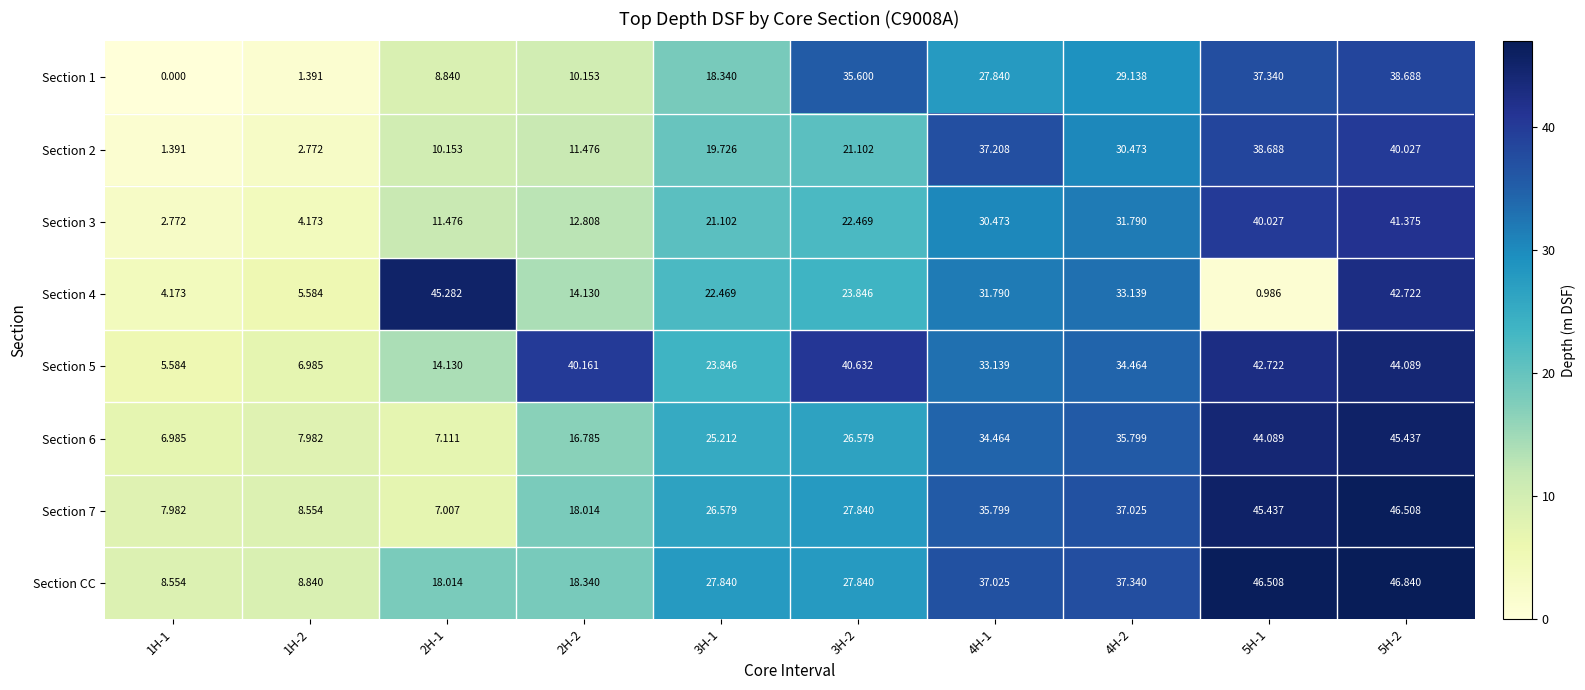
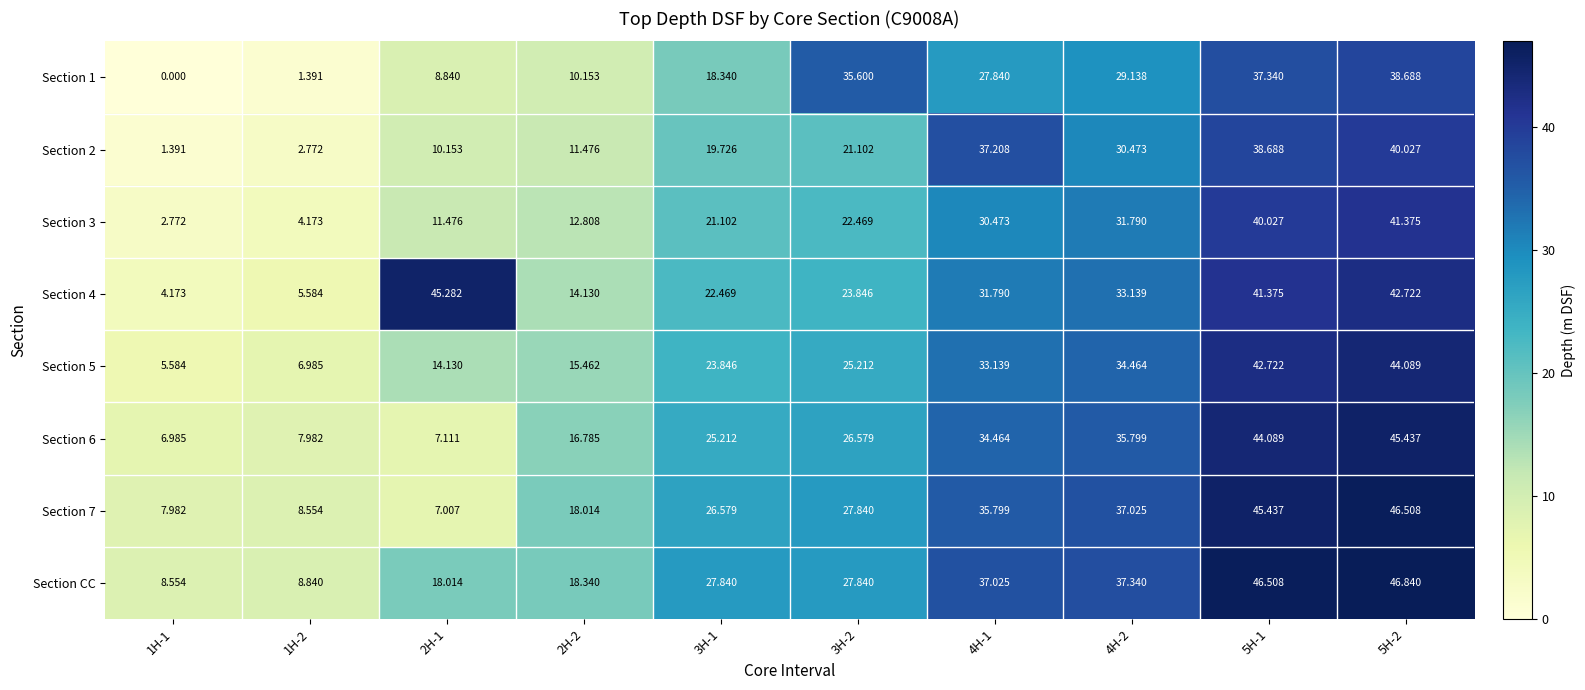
  {
    "Section 1": {
      "1H-1": 0.000,
      "1H-2": 1.391,
      "2H-1": 8.840,
      "2H-2": 10.153,
      "3H-1": 18.340,
      "3H-2": 35.600,
      "4H-1": 27.840,
      "4H-2": 29.138,
      "5H-1": 37.340,
      "5H-2": 38.688
    },
    "Section 2": {
      "1H-1": 1.391,
      "1H-2": 2.772,
      "2H-1": 10.153,
      "2H-2": 11.476,
      "3H-1": 19.726,
      "3H-2": 21.102,
      "4H-1": 37.208,
      "4H-2": 30.473,
      "5H-1": 38.688,
      "5H-2": 40.027
    },
    "Section 3": {
      "1H-1": 2.772,
      "1H-2": 4.173,
      "2H-1": 11.476,
      "2H-2": 12.808,
      "3H-1": 21.102,
      "3H-2": 22.469,
      "4H-1": 30.473,
      "4H-2": 31.790,
      "5H-1": 40.027,
      "5H-2": 41.375
    },
    "Section 4": {
      "1H-1": 4.173,
      "1H-2": 5.584,
      "2H-1": 45.282,
      "2H-2": 14.130,
      "3H-1": 22.469,
      "3H-2": 23.846,
      "4H-1": 31.790,
      "4H-2": 33.139,
-     "5H-1": 0.986,
+     "5H-1": 41.375,
      "5H-2": 42.722
    },
    "Section 5": {
      "1H-1": 5.584,
      "1H-2": 6.985,
      "2H-1": 14.130,
-     "2H-2": 40.161,
+     "2H-2": 15.462,
      "3H-1": 23.846,
-     "3H-2": 40.632,
+     "3H-2": 25.212,
      "4H-1": 33.139,
      "4H-2": 34.464,
      "5H-1": 42.722,
      "5H-2": 44.089
    },
    "Section 6": {
      "1H-1": 6.985,
      "1H-2": 7.982,
      "2H-1": 7.111,
      "2H-2": 16.785,
      "3H-1": 25.212,
      "3H-2": 26.579,
      "4H-1": 34.464,
      "4H-2": 35.799,
      "5H-1": 44.089,
      "5H-2": 45.437
    },
    "Section 7": {
      "1H-1": 7.982,
      "1H-2": 8.554,
      "2H-1": 7.007,
      "2H-2": 18.014,
      "3H-1": 26.579,
      "3H-2": 27.840,
      "4H-1": 35.799,
      "4H-2": 37.025,
      "5H-1": 45.437,
      "5H-2": 46.508
    },
    "Section CC": {
      "1H-1": 8.554,
      "1H-2": 8.840,
      "2H-1": 18.014,
      "2H-2": 18.340,
      "3H-1": 27.840,
      "3H-2": 27.840,
      "4H-1": 37.025,
      "4H-2": 37.340,
      "5H-1": 46.508,
      "5H-2": 46.840
    }
  }
